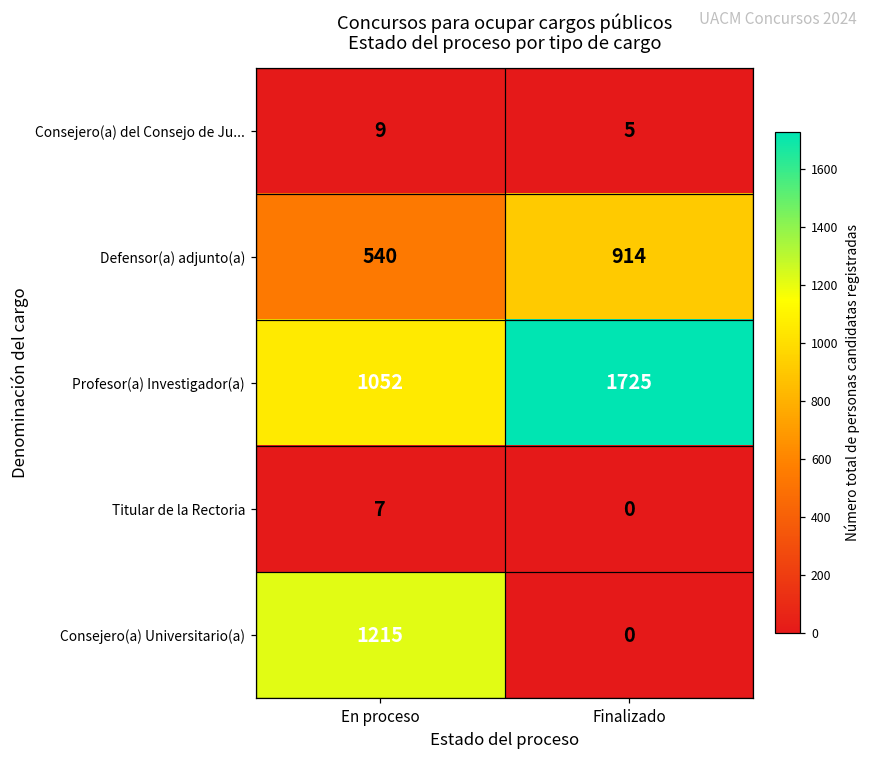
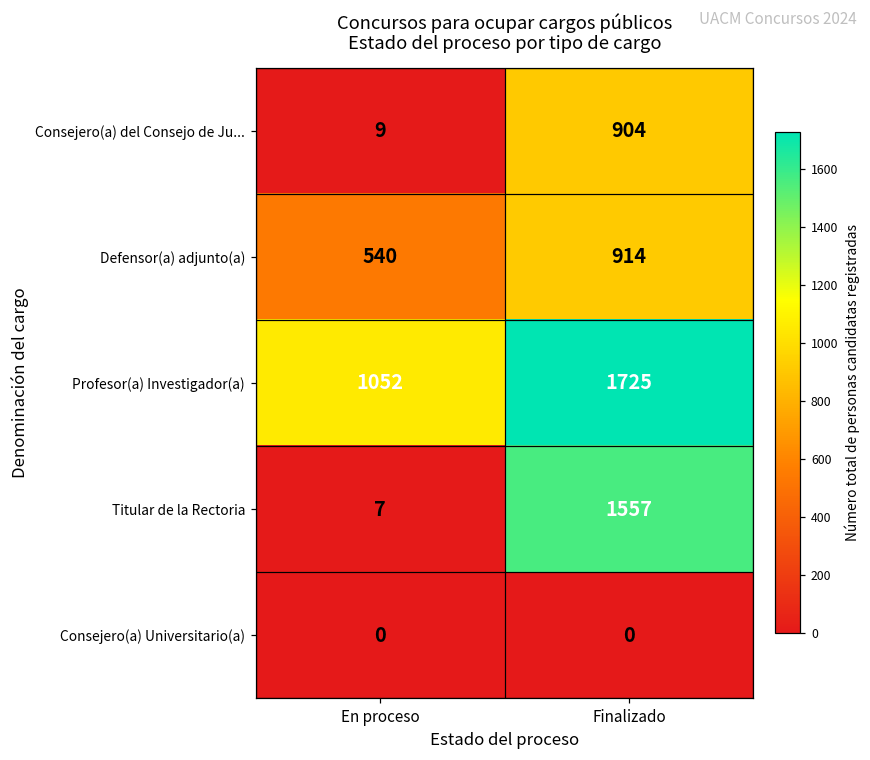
  {
    "Consejero(a) del Consejo de Ju...": {
      "En proceso": 9,
-     "Finalizado": 5
+     "Finalizado": 904
    },
    "Defensor(a) adjunto(a)": {
      "En proceso": 540,
      "Finalizado": 914
    },
    "Profesor(a) Investigador(a)": {
      "En proceso": 1052,
      "Finalizado": 1725
    },
    "Titular de la Rectoria": {
      "En proceso": 7,
-     "Finalizado": 0
+     "Finalizado": 1557
    },
    "Consejero(a) Universitario(a)": {
-     "En proceso": 1215,
+     "En proceso": 0,
      "Finalizado": 0
    }
  }
